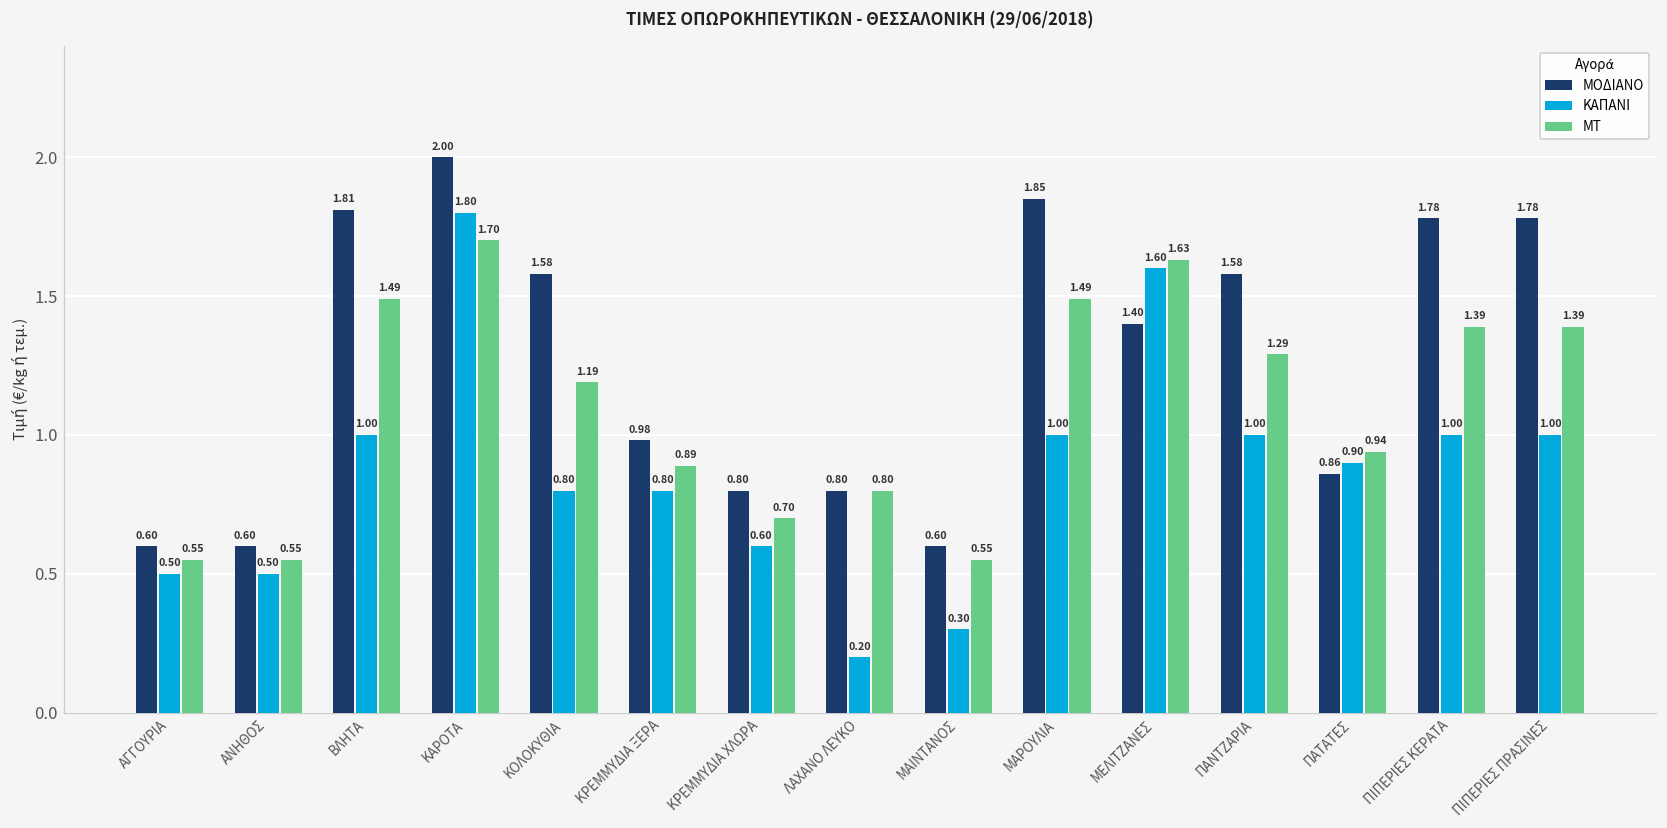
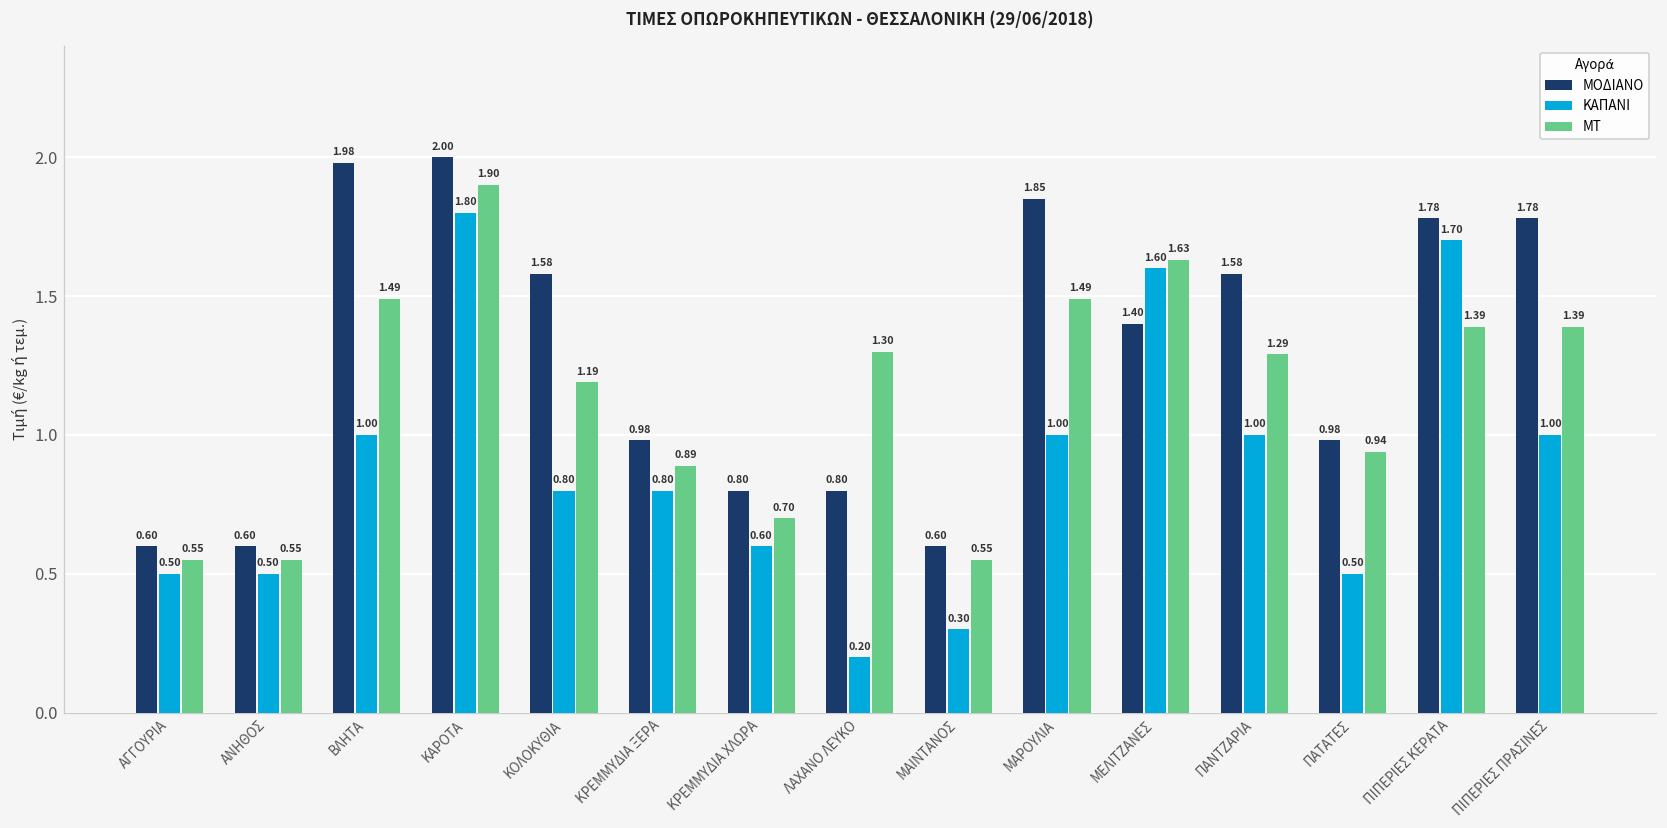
  {
    "ΜΟΔΙΑΝΟ": {
      "ΑΓΓΟΥΡΙΑ": 0.60,
      "ΑΝΗΘΟΣ": 0.60,
-     "ΒΛΗΤΑ": 1.81,
+     "ΒΛΗΤΑ": 1.98,
      "ΚΑΡΟΤΑ": 2.00,
      "ΚΟΛΟΚΥΘΙΑ": 1.58,
      "ΚΡΕΜΜΥΔΙΑ ΞΕΡΑ": 0.98,
      "ΚΡΕΜΜΥΔΙΑ ΧΛΩΡΑ": 0.80,
      "ΛΑΧΑΝΟ ΛΕΥΚΟ": 0.80,
      "ΜΑΙΝΤΑΝΟΣ": 0.60,
      "ΜΑΡΟΥΛΙΑ": 1.85,
      "ΜΕΛΙΤΖΑΝΕΣ": 1.40,
      "ΠΑΝΤΖΑΡΙΑ": 1.58,
-     "ΠΑΤΑΤΕΣ": 0.86,
+     "ΠΑΤΑΤΕΣ": 0.98,
      "ΠΙΠΕΡΙΕΣ ΚΕΡΑΤΑ": 1.78,
      "ΠΙΠΕΡΙΕΣ ΠΡΑΣΙΝΕΣ": 1.78
    },
    "ΚΑΠΑΝΙ": {
      "ΑΓΓΟΥΡΙΑ": 0.50,
      "ΑΝΗΘΟΣ": 0.50,
      "ΒΛΗΤΑ": 1.00,
      "ΚΑΡΟΤΑ": 1.80,
      "ΚΟΛΟΚΥΘΙΑ": 0.80,
      "ΚΡΕΜΜΥΔΙΑ ΞΕΡΑ": 0.80,
      "ΚΡΕΜΜΥΔΙΑ ΧΛΩΡΑ": 0.60,
      "ΛΑΧΑΝΟ ΛΕΥΚΟ": 0.20,
      "ΜΑΙΝΤΑΝΟΣ": 0.30,
      "ΜΑΡΟΥΛΙΑ": 1.00,
      "ΜΕΛΙΤΖΑΝΕΣ": 1.60,
      "ΠΑΝΤΖΑΡΙΑ": 1.00,
-     "ΠΑΤΑΤΕΣ": 0.90,
-     "ΠΙΠΕΡΙΕΣ ΚΕΡΑΤΑ": 1.00,
+     "ΠΑΤΑΤΕΣ": 0.50,
+     "ΠΙΠΕΡΙΕΣ ΚΕΡΑΤΑ": 1.70,
      "ΠΙΠΕΡΙΕΣ ΠΡΑΣΙΝΕΣ": 1.00
    },
    "ΜΤ": {
      "ΑΓΓΟΥΡΙΑ": 0.55,
      "ΑΝΗΘΟΣ": 0.55,
      "ΒΛΗΤΑ": 1.49,
-     "ΚΑΡΟΤΑ": 1.70,
+     "ΚΑΡΟΤΑ": 1.90,
      "ΚΟΛΟΚΥΘΙΑ": 1.19,
      "ΚΡΕΜΜΥΔΙΑ ΞΕΡΑ": 0.89,
      "ΚΡΕΜΜΥΔΙΑ ΧΛΩΡΑ": 0.70,
-     "ΛΑΧΑΝΟ ΛΕΥΚΟ": 0.80,
+     "ΛΑΧΑΝΟ ΛΕΥΚΟ": 1.30,
      "ΜΑΙΝΤΑΝΟΣ": 0.55,
      "ΜΑΡΟΥΛΙΑ": 1.49,
      "ΜΕΛΙΤΖΑΝΕΣ": 1.63,
      "ΠΑΝΤΖΑΡΙΑ": 1.29,
      "ΠΑΤΑΤΕΣ": 0.94,
      "ΠΙΠΕΡΙΕΣ ΚΕΡΑΤΑ": 1.39,
      "ΠΙΠΕΡΙΕΣ ΠΡΑΣΙΝΕΣ": 1.39
    }
  }
